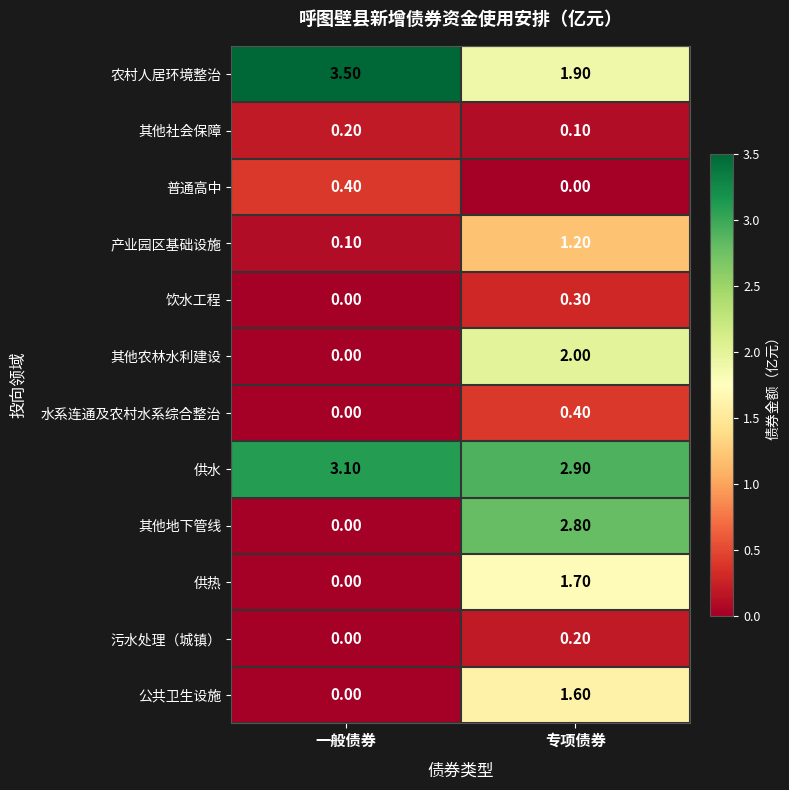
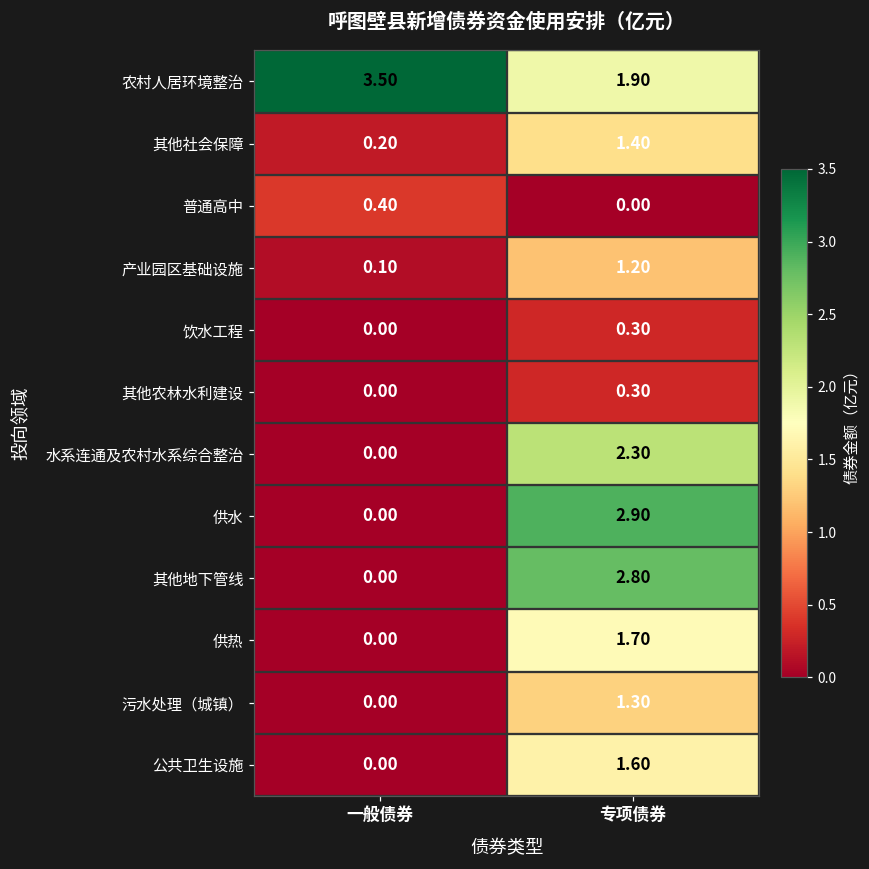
  {
    "农村人居环境整治": {
      "一般债券": 3.50,
      "专项债券": 1.90
    },
    "其他社会保障": {
      "一般债券": 0.20,
-     "专项债券": 0.10
+     "专项债券": 1.40
    },
    "普通高中": {
      "一般债券": 0.40,
      "专项债券": 0.00
    },
    "产业园区基础设施": {
      "一般债券": 0.10,
      "专项债券": 1.20
    },
    "饮水工程": {
      "一般债券": 0.00,
      "专项债券": 0.30
    },
    "其他农林水利建设": {
      "一般债券": 0.00,
-     "专项债券": 2.00
+     "专项债券": 0.30
    },
    "水系连通及农村水系综合整治": {
      "一般债券": 0.00,
-     "专项债券": 0.40
+     "专项债券": 2.30
    },
    "供水": {
-     "一般债券": 3.10,
+     "一般债券": 0.00,
      "专项债券": 2.90
    },
    "其他地下管线": {
      "一般债券": 0.00,
      "专项债券": 2.80
    },
    "供热": {
      "一般债券": 0.00,
      "专项债券": 1.70
    },
    "污水处理（城镇）": {
      "一般债券": 0.00,
-     "专项债券": 0.20
+     "专项债券": 1.30
    },
    "公共卫生设施": {
      "一般债券": 0.00,
      "专项债券": 1.60
    }
  }
